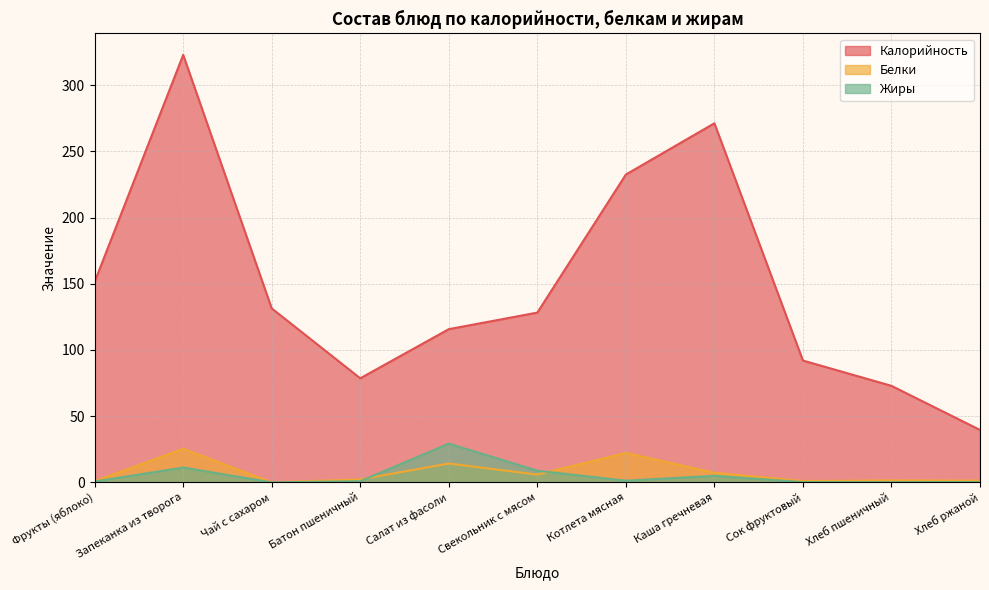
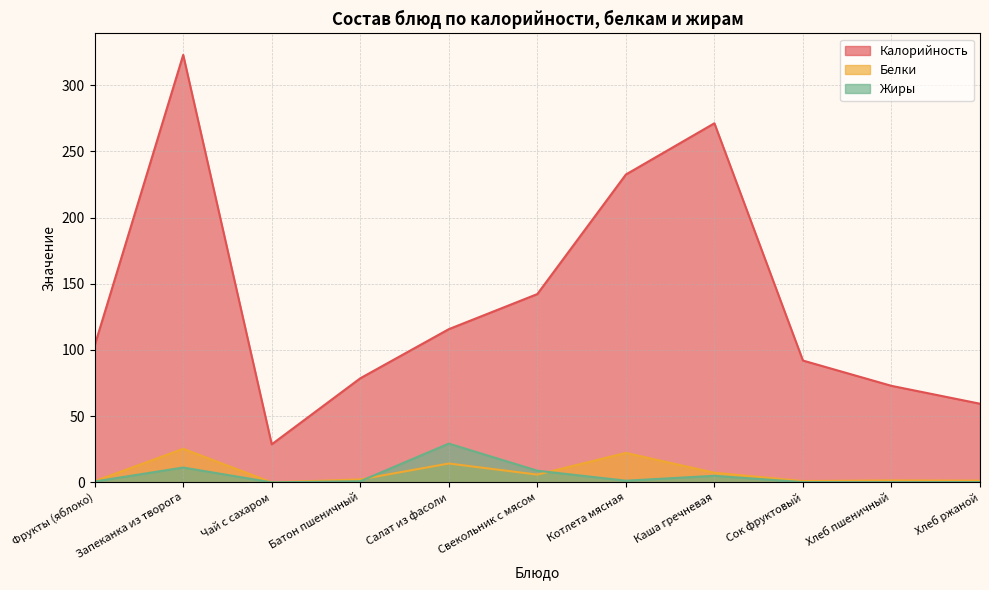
  {
    "Калорийность": {
-     "Фрукты (яблоко)": 152,
+     "Фрукты (яблоко)": 103,
      "Запеканка из творога": 323,
-     "Чай с сахаром": 131,
+     "Чай с сахаром": 29,
      "Батон пшеничный": 79,
      "Салат из фасоли": 116,
-     "Свекольник с мясом": 128,
+     "Свекольник с мясом": 142,
      "Котлета мясная": 232,
      "Каша гречневая": 271,
      "Сок фруктовый": 92,
      "Хлеб пшеничный": 73,
-     "Хлеб ржаной": 40
+     "Хлеб ржаной": 59
    },
    "Белки": {
      "Запеканка из творога": 25,
      "Салат из фасоли": 14,
      "Свекольник с мясом": 6,
      "Котлета мясная": 22,
      "Каша гречневая": 7
    },
    "Жиры": {
      "Запеканка из творога": 11,
      "Салат из фасоли": 29,
      "Свекольник с мясом": 9,
      "Котлета мясная": 1,
      "Каша гречневая": 5
    }
  }
